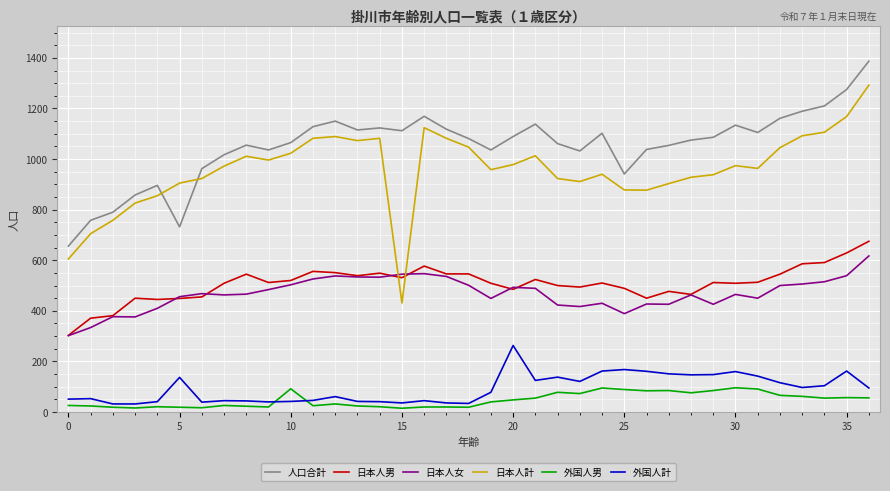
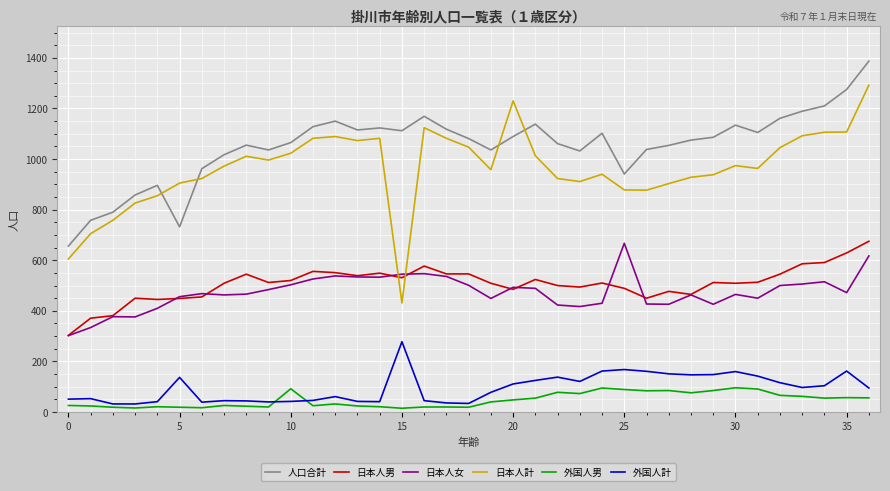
  {
    "人口合計": {
      "0": 660,
      "5": 730,
      "10": 1070,
      "15": 1110,
      "20": 1090,
      "25": 940,
      "30": 1130,
      "35": 1280
    },
    "日本人男": {
      "10": 520,
      "15": 530,
      "25": 490,
      "30": 510,
      "35": 630
    },
    "日本人女": {
      "10": 500,
      "15": 550,
-     "25": 390,
+     "25": 670,
      "30": 470,
-     "35": 540
+     "35": 470
    },
    "日本人計": {
      "0": 610,
      "5": 910,
      "10": 1020,
      "15": 430,
-     "20": 980,
+     "20": 1230,
      "25": 880,
      "30": 970,
-     "35": 1170
+     "35": 1110
    },
    "外国人男": {
      "0": 30,
      "5": 20,
      "10": 90,
      "15": 20,
      "20": 50,
      "25": 90,
      "30": 100,
      "35": 60
    },
    "外国人計": {
      "0": 50,
      "5": 140,
      "10": 40,
-     "15": 40,
-     "20": 260,
+     "15": 280,
+     "20": 110,
      "25": 170,
      "30": 160,
      "35": 160
    }
  }
